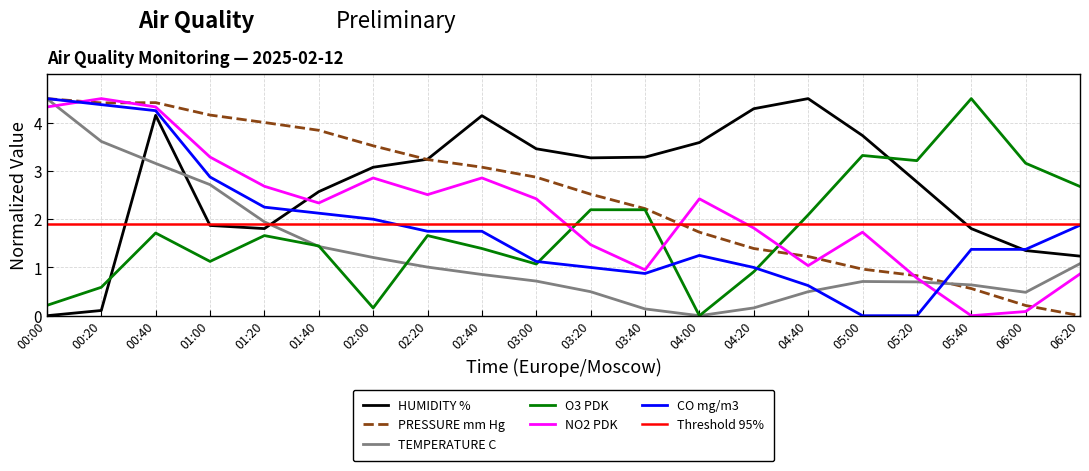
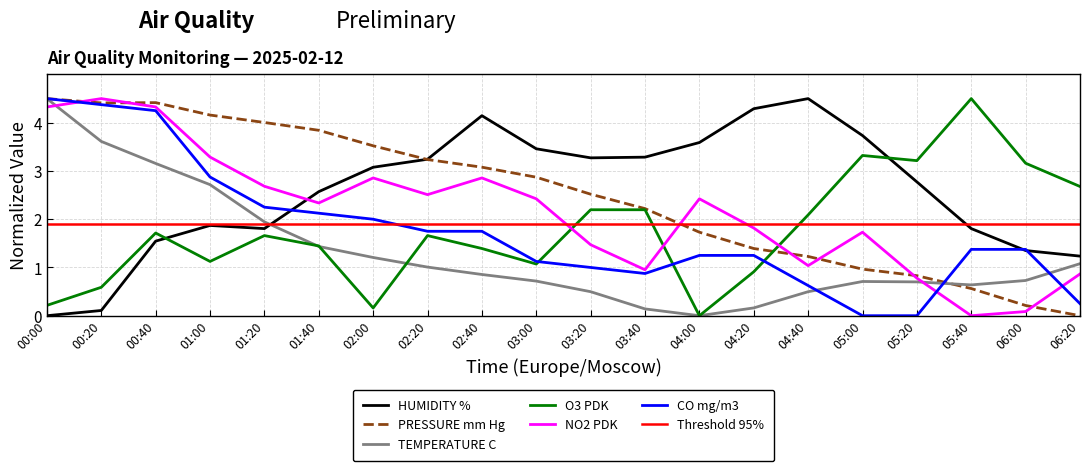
  {
    "HUMIDITY %": {
      "00:00": 0.0,
      "00:20": 0.1,
-     "00:40": 4.2,
+     "00:40": 1.5,
      "01:00": 1.9,
      "01:20": 1.8,
      "01:40": 2.6,
      "02:00": 3.1,
      "02:40": 4.1,
      "03:00": 3.5,
      "03:20": 3.3,
      "03:40": 3.3,
      "04:00": 3.6,
      "04:20": 4.3,
      "04:40": 4.5,
      "05:00": 3.7,
      "05:20": 2.8,
      "05:40": 1.8,
      "06:20": 1.2
    },
    "PRESSURE mm Hg": {
      "00:40": 4.4,
      "01:00": 4.2,
      "01:20": 4.0,
      "01:40": 3.8,
      "02:00": 3.5,
      "02:40": 3.1,
      "03:00": 2.9,
      "03:20": 2.5,
      "04:00": 1.7,
      "04:20": 1.4,
      "04:40": 1.2,
      "05:00": 1.0,
      "05:40": 0.6,
      "06:00": 0.2,
      "06:20": 0.0
    },
    "TEMPERATURE C": {
      "00:20": 3.6,
      "00:40": 3.2,
      "01:00": 2.7,
      "01:20": 1.9,
      "02:00": 1.2,
      "02:20": 1.0,
      "02:40": 0.9,
      "03:00": 0.7,
      "03:20": 0.5,
      "03:40": 0.1,
      "04:20": 0.2,
      "04:40": 0.5,
      "05:00": 0.7,
      "05:20": 0.7,
      "05:40": 0.6,
-     "06:00": 0.5,
+     "06:00": 0.7,
      "06:20": 1.1
    },
    "O3 PDK": {
      "00:00": 0.2,
      "00:20": 0.6,
      "00:40": 1.7,
      "01:00": 1.1,
      "01:20": 1.7,
      "02:00": 0.2,
      "02:20": 1.7,
      "02:40": 1.4,
      "03:20": 2.2,
      "04:20": 0.9,
      "04:40": 2.1,
      "05:00": 3.3,
      "05:20": 3.2,
      "05:40": 4.5,
      "06:00": 3.2,
      "06:20": 2.7
    },
    "NO2 PDK": {
      "00:00": 4.3,
      "00:20": 4.5,
      "00:40": 4.3,
      "01:00": 3.3,
      "01:20": 2.7,
      "01:40": 2.3,
      "02:00": 2.9,
      "02:20": 2.5,
      "02:40": 2.9,
      "03:00": 2.4,
      "03:20": 1.5,
      "03:40": 1.0,
      "04:00": 2.4,
      "04:20": 1.8,
      "04:40": 1.0,
      "05:00": 1.7,
      "05:40": 0.0,
      "06:00": 0.1,
      "06:20": 0.9
    },
    "CO mg/m3": {
      "00:40": 4.3,
      "01:00": 2.9,
      "01:20": 2.3,
      "01:40": 2.1,
      "02:00": 2.0,
      "02:20": 1.8,
      "02:40": 1.8,
      "03:20": 1.0,
      "03:40": 0.9,
      "04:00": 1.3,
-     "04:20": 1.0,
+     "04:20": 1.3,
      "04:40": 0.6,
      "05:00": 0.0,
      "05:20": 0.0,
      "05:40": 1.4,
-     "06:20": 1.9
+     "06:20": 0.3
    }
  }
